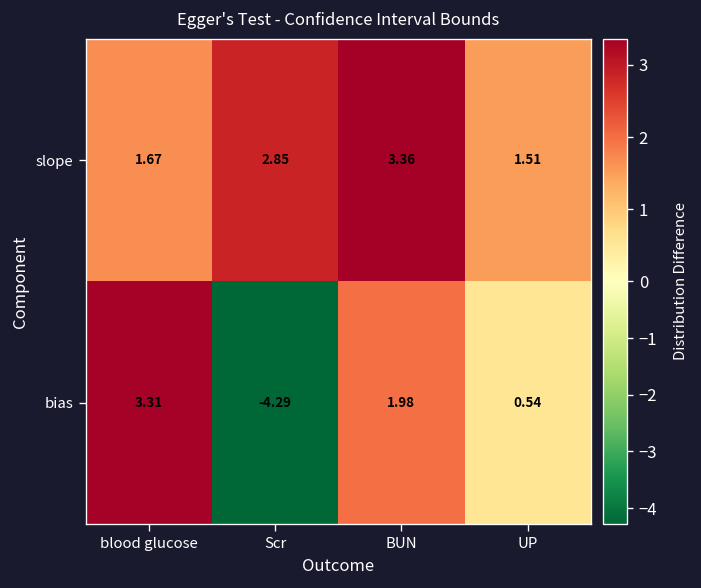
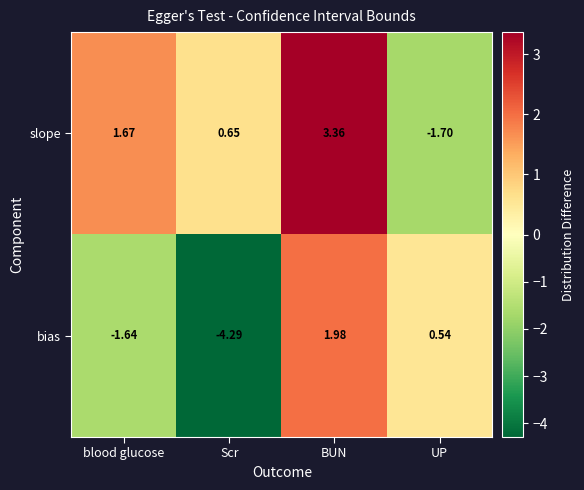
  {
    "slope": {
      "blood glucose": 1.67,
-     "Scr": 2.85,
+     "Scr": 0.65,
      "BUN": 3.36,
-     "UP": 1.51
+     "UP": -1.70
    },
    "bias": {
-     "blood glucose": 3.31,
+     "blood glucose": -1.64,
      "Scr": -4.29,
      "BUN": 1.98,
      "UP": 0.54
    }
  }
